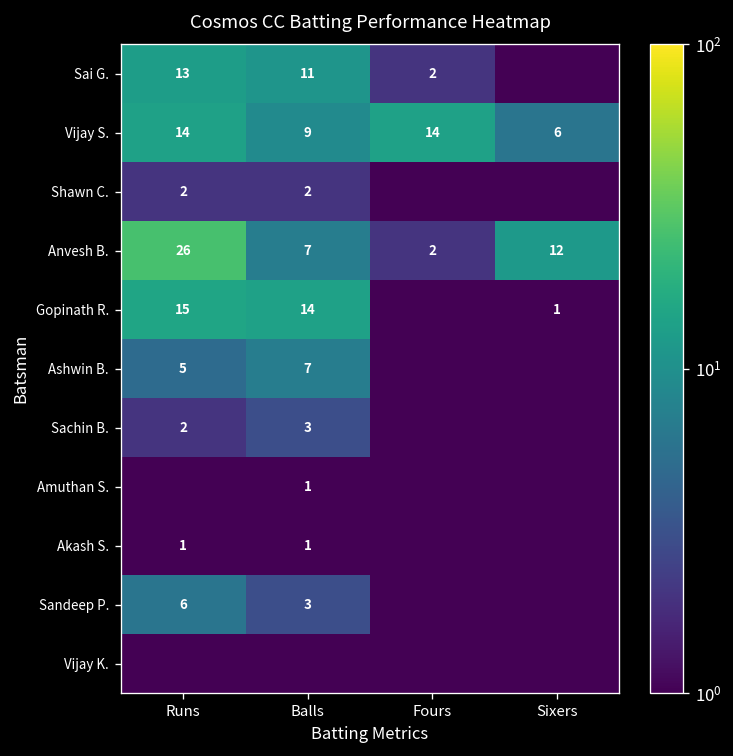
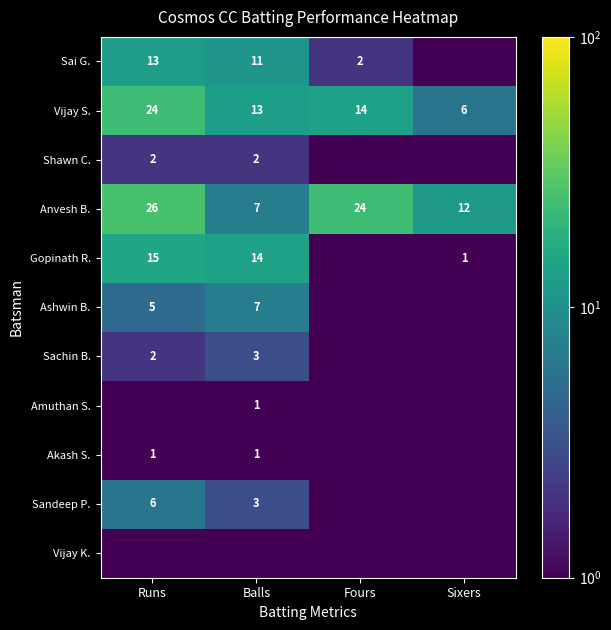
  {
    "Sai G.": {
      "Runs": 13,
      "Balls": 11,
      "Fours": 2
    },
    "Vijay S.": {
-     "Runs": 14,
-     "Balls": 9,
+     "Runs": 24,
+     "Balls": 13,
      "Fours": 14,
      "Sixers": 6
    },
    "Shawn C.": {
      "Runs": 2,
      "Balls": 2
    },
    "Anvesh B.": {
      "Runs": 26,
      "Balls": 7,
-     "Fours": 2,
+     "Fours": 24,
      "Sixers": 12
    },
    "Gopinath R.": {
      "Runs": 15,
      "Balls": 14,
      "Sixers": 1
    },
    "Ashwin B.": {
      "Runs": 5,
      "Balls": 7
    },
    "Sachin B.": {
      "Runs": 2,
      "Balls": 3
    },
    "Amuthan S.": {
      "Balls": 1
    },
    "Akash S.": {
      "Runs": 1,
      "Balls": 1
    },
    "Sandeep P.": {
      "Runs": 6,
      "Balls": 3
    }
  }
